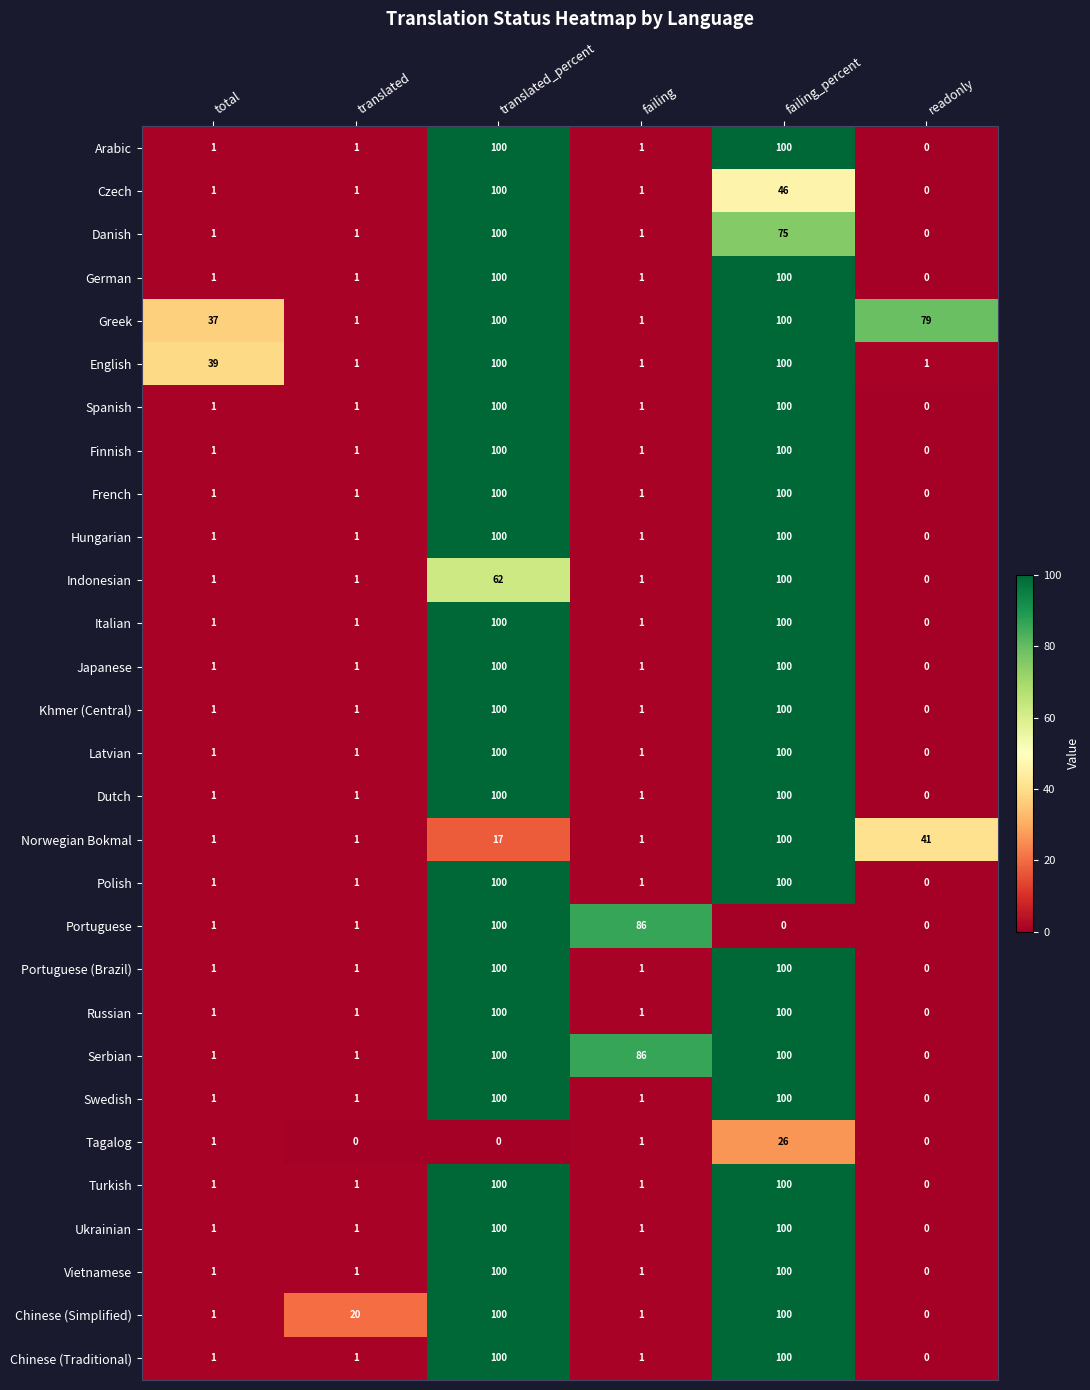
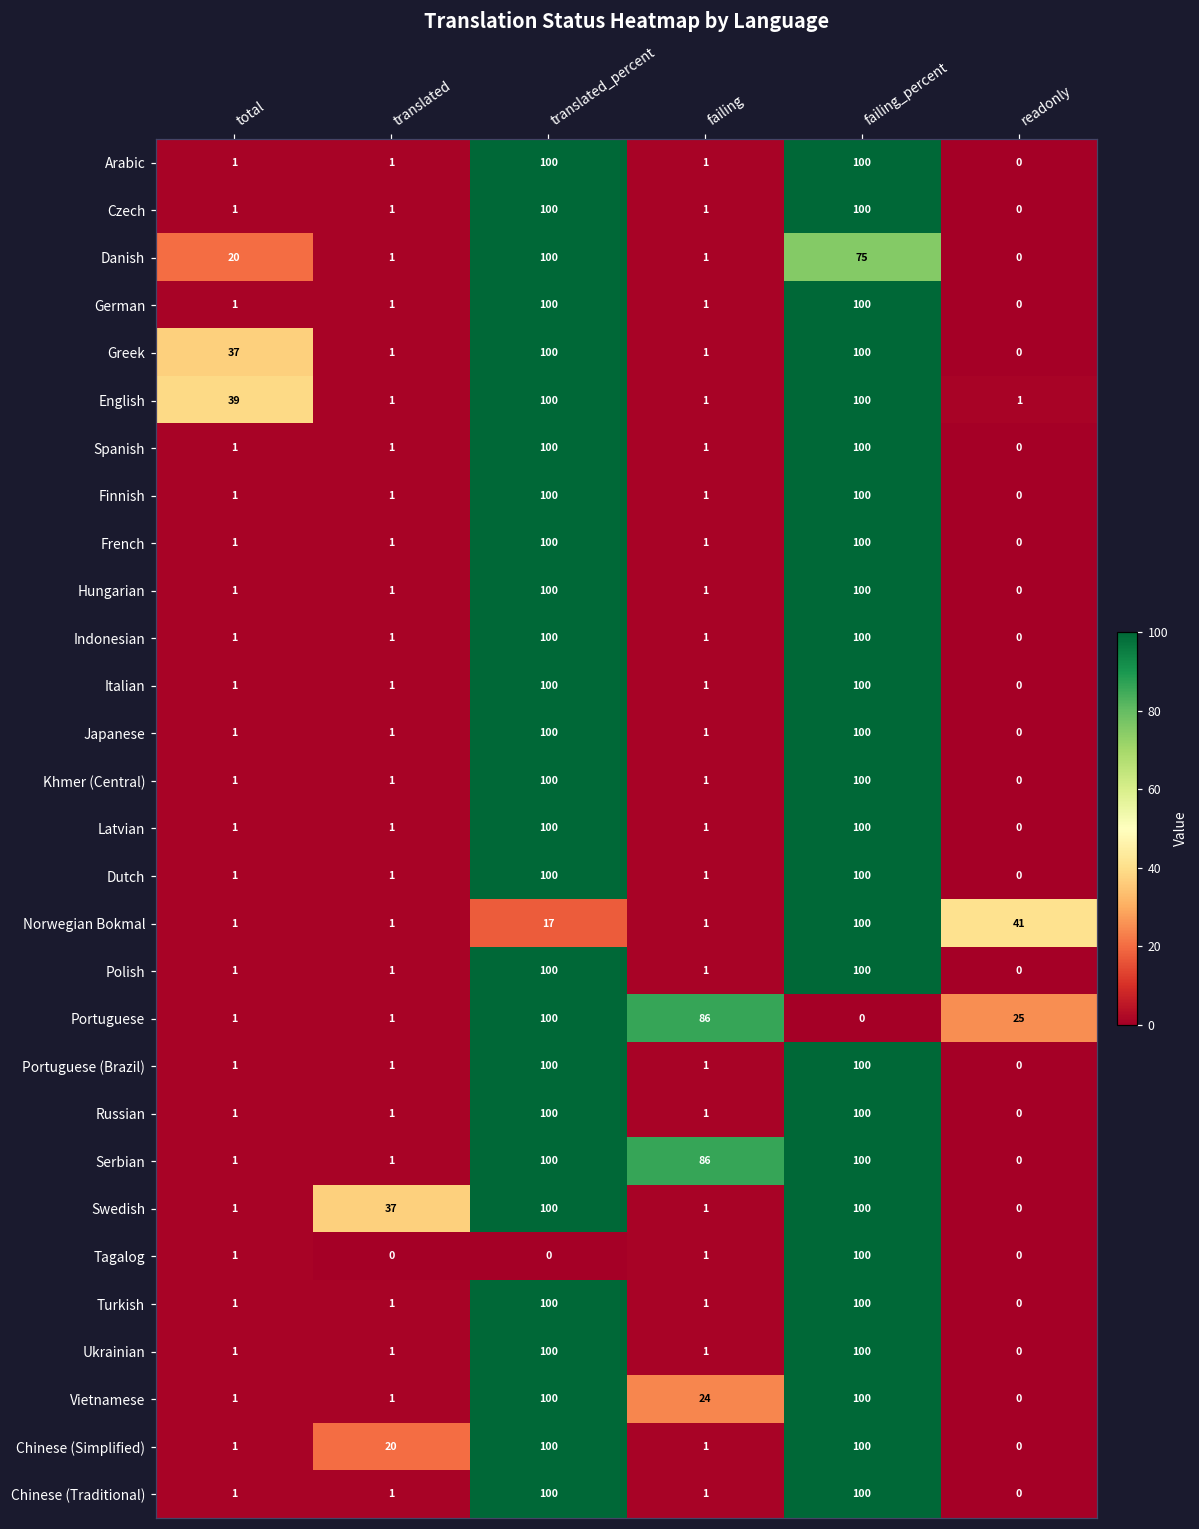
  {
    "Arabic": {
      "total": 1,
      "translated": 1,
      "translated_percent": 100,
      "failing": 1,
      "failing_percent": 100,
      "readonly": 0
    },
    "Czech": {
      "total": 1,
      "translated": 1,
      "translated_percent": 100,
      "failing": 1,
-     "failing_percent": 46,
+     "failing_percent": 100,
      "readonly": 0
    },
    "Danish": {
-     "total": 1,
+     "total": 20,
      "translated": 1,
      "translated_percent": 100,
      "failing": 1,
      "failing_percent": 75,
      "readonly": 0
    },
    "German": {
      "total": 1,
      "translated": 1,
      "translated_percent": 100,
      "failing": 1,
      "failing_percent": 100,
      "readonly": 0
    },
    "Greek": {
      "total": 37,
      "translated": 1,
      "translated_percent": 100,
      "failing": 1,
      "failing_percent": 100,
-     "readonly": 79
+     "readonly": 0
    },
    "English": {
      "total": 39,
      "translated": 1,
      "translated_percent": 100,
      "failing": 1,
      "failing_percent": 100,
      "readonly": 1
    },
    "Spanish": {
      "total": 1,
      "translated": 1,
      "translated_percent": 100,
      "failing": 1,
      "failing_percent": 100,
      "readonly": 0
    },
    "Finnish": {
      "total": 1,
      "translated": 1,
      "translated_percent": 100,
      "failing": 1,
      "failing_percent": 100,
      "readonly": 0
    },
    "French": {
      "total": 1,
      "translated": 1,
      "translated_percent": 100,
      "failing": 1,
      "failing_percent": 100,
      "readonly": 0
    },
    "Hungarian": {
      "total": 1,
      "translated": 1,
      "translated_percent": 100,
      "failing": 1,
      "failing_percent": 100,
      "readonly": 0
    },
    "Indonesian": {
      "total": 1,
      "translated": 1,
-     "translated_percent": 62,
+     "translated_percent": 100,
      "failing": 1,
      "failing_percent": 100,
      "readonly": 0
    },
    "Italian": {
      "total": 1,
      "translated": 1,
      "translated_percent": 100,
      "failing": 1,
      "failing_percent": 100,
      "readonly": 0
    },
    "Japanese": {
      "total": 1,
      "translated": 1,
      "translated_percent": 100,
      "failing": 1,
      "failing_percent": 100,
      "readonly": 0
    },
    "Khmer (Central)": {
      "total": 1,
      "translated": 1,
      "translated_percent": 100,
      "failing": 1,
      "failing_percent": 100,
      "readonly": 0
    },
    "Latvian": {
      "total": 1,
      "translated": 1,
      "translated_percent": 100,
      "failing": 1,
      "failing_percent": 100,
      "readonly": 0
    },
    "Dutch": {
      "total": 1,
      "translated": 1,
      "translated_percent": 100,
      "failing": 1,
      "failing_percent": 100,
      "readonly": 0
    },
    "Norwegian Bokmal": {
      "total": 1,
      "translated": 1,
      "translated_percent": 17,
      "failing": 1,
      "failing_percent": 100,
      "readonly": 41
    },
    "Polish": {
      "total": 1,
      "translated": 1,
      "translated_percent": 100,
      "failing": 1,
      "failing_percent": 100,
      "readonly": 0
    },
    "Portuguese": {
      "total": 1,
      "translated": 1,
      "translated_percent": 100,
      "failing": 86,
      "failing_percent": 0,
-     "readonly": 0
+     "readonly": 25
    },
    "Portuguese (Brazil)": {
      "total": 1,
      "translated": 1,
      "translated_percent": 100,
      "failing": 1,
      "failing_percent": 100,
      "readonly": 0
    },
    "Russian": {
      "total": 1,
      "translated": 1,
      "translated_percent": 100,
      "failing": 1,
      "failing_percent": 100,
      "readonly": 0
    },
    "Serbian": {
      "total": 1,
      "translated": 1,
      "translated_percent": 100,
      "failing": 86,
      "failing_percent": 100,
      "readonly": 0
    },
    "Swedish": {
      "total": 1,
-     "translated": 1,
+     "translated": 37,
      "translated_percent": 100,
      "failing": 1,
      "failing_percent": 100,
      "readonly": 0
    },
    "Tagalog": {
      "total": 1,
      "translated": 0,
      "translated_percent": 0,
      "failing": 1,
-     "failing_percent": 26,
+     "failing_percent": 100,
      "readonly": 0
    },
    "Turkish": {
      "total": 1,
      "translated": 1,
      "translated_percent": 100,
      "failing": 1,
      "failing_percent": 100,
      "readonly": 0
    },
    "Ukrainian": {
      "total": 1,
      "translated": 1,
      "translated_percent": 100,
      "failing": 1,
      "failing_percent": 100,
      "readonly": 0
    },
    "Vietnamese": {
      "total": 1,
      "translated": 1,
      "translated_percent": 100,
-     "failing": 1,
+     "failing": 24,
      "failing_percent": 100,
      "readonly": 0
    },
    "Chinese (Simplified)": {
      "total": 1,
      "translated": 20,
      "translated_percent": 100,
      "failing": 1,
      "failing_percent": 100,
      "readonly": 0
    },
    "Chinese (Traditional)": {
      "total": 1,
      "translated": 1,
      "translated_percent": 100,
      "failing": 1,
      "failing_percent": 100,
      "readonly": 0
    }
  }
